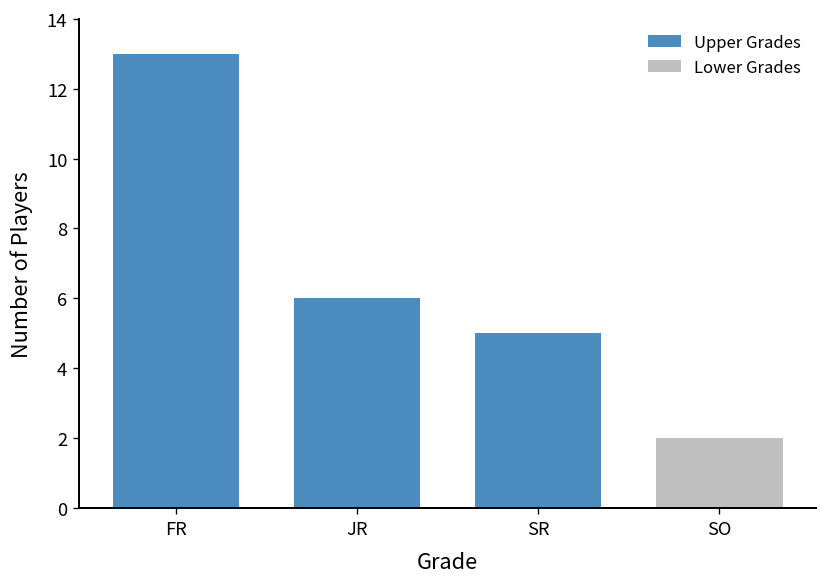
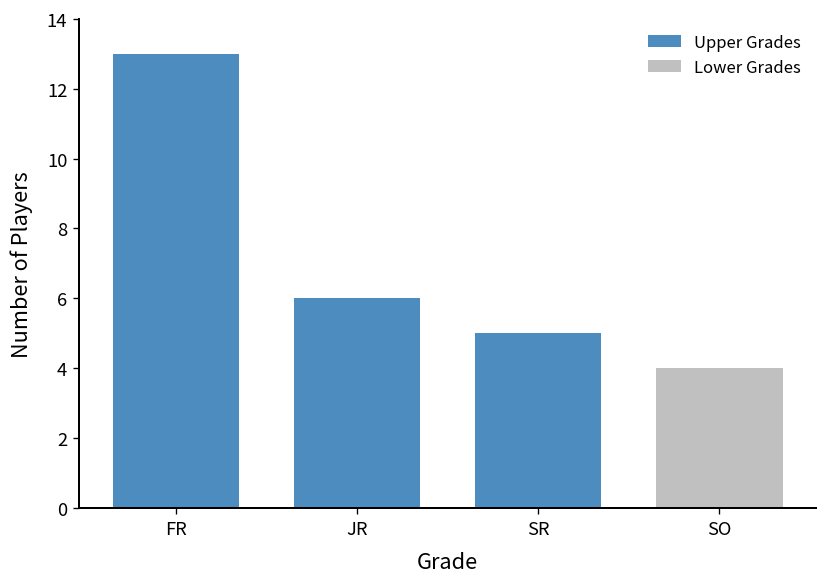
  {
    "Upper Grades": {
      "FR": 13,
      "JR": 6,
      "SR": 5
    },
    "Lower Grades": {
-     "SO": 2
+     "SO": 4
    }
  }
